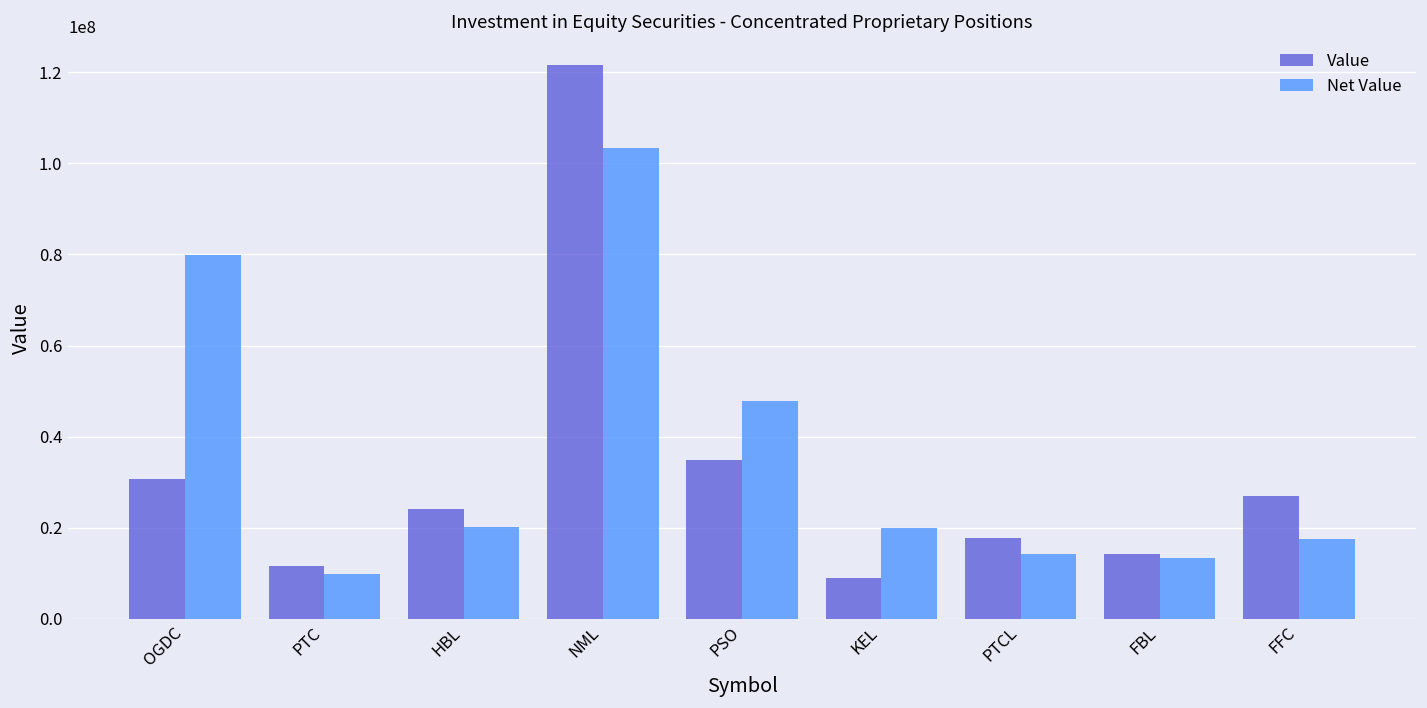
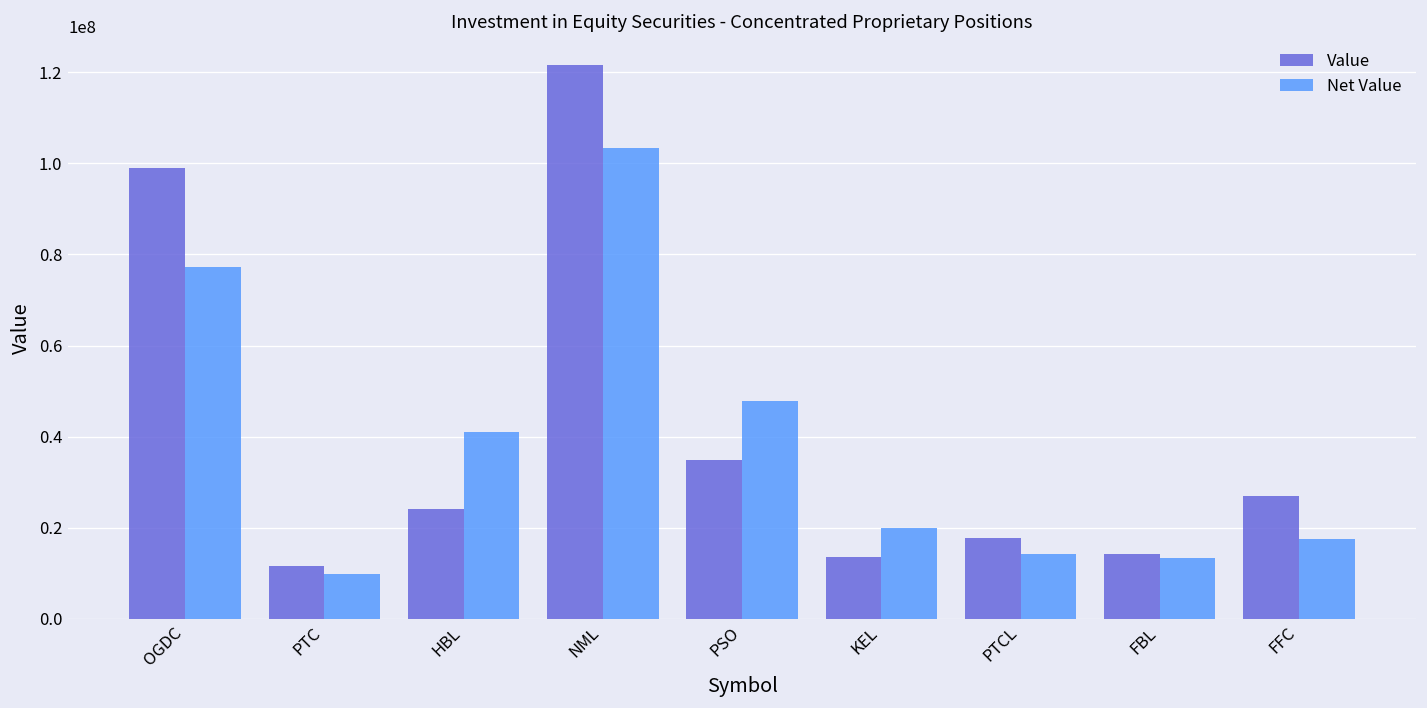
  {
    "Value": {
-     "OGDC": 31000000,
+     "OGDC": 99000000,
      "PTC": 12000000,
      "HBL": 24000000,
      "NML": 122000000,
      "PSO": 35000000,
-     "KEL": 9000000,
+     "KEL": 14000000,
      "PTCL": 18000000,
      "FBL": 14000000,
      "FFC": 27000000
    },
    "Net Value": {
-     "OGDC": 80000000,
+     "OGDC": 77000000,
      "PTC": 10000000,
-     "HBL": 20000000,
+     "HBL": 41000000,
      "NML": 103000000,
      "PSO": 48000000,
      "KEL": 20000000,
      "PTCL": 14000000,
      "FBL": 13000000,
      "FFC": 18000000
    }
  }
